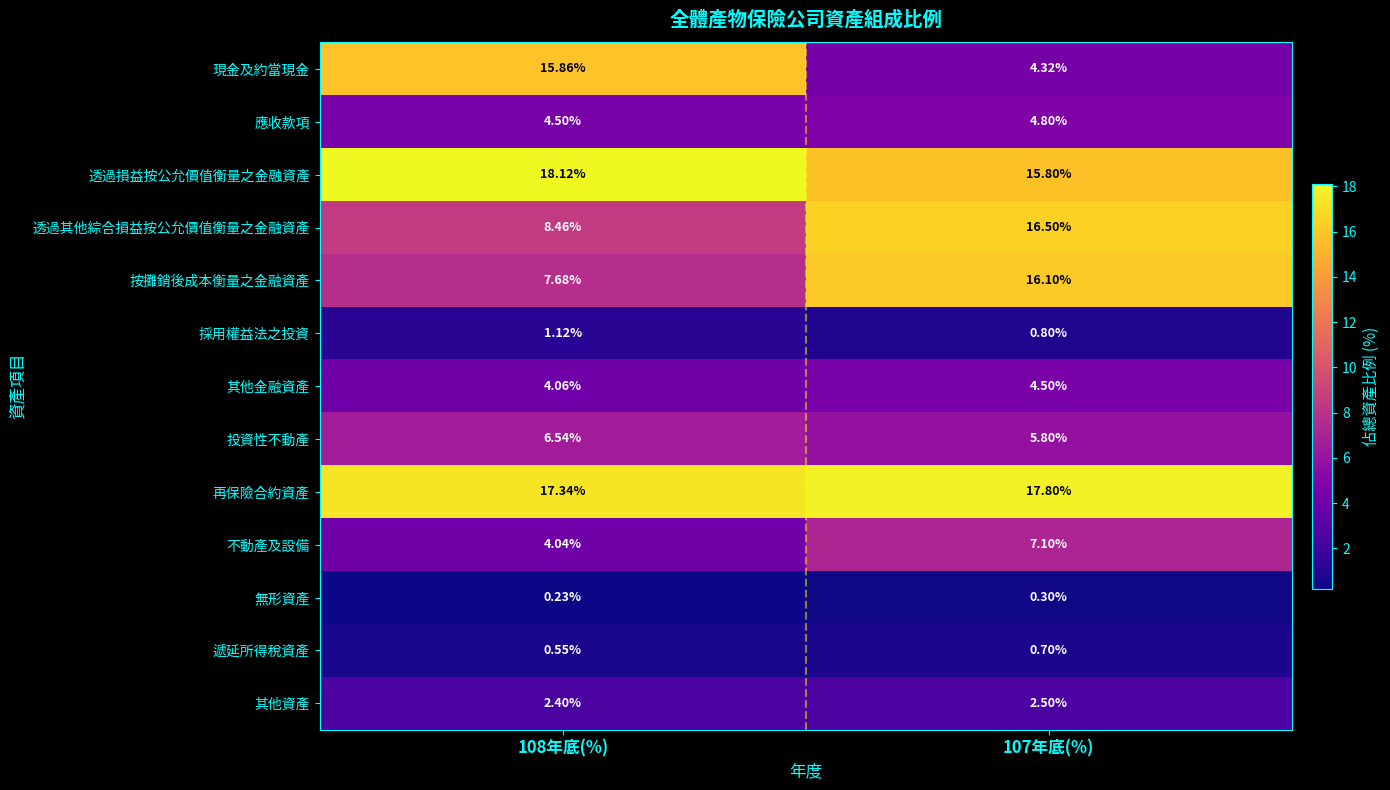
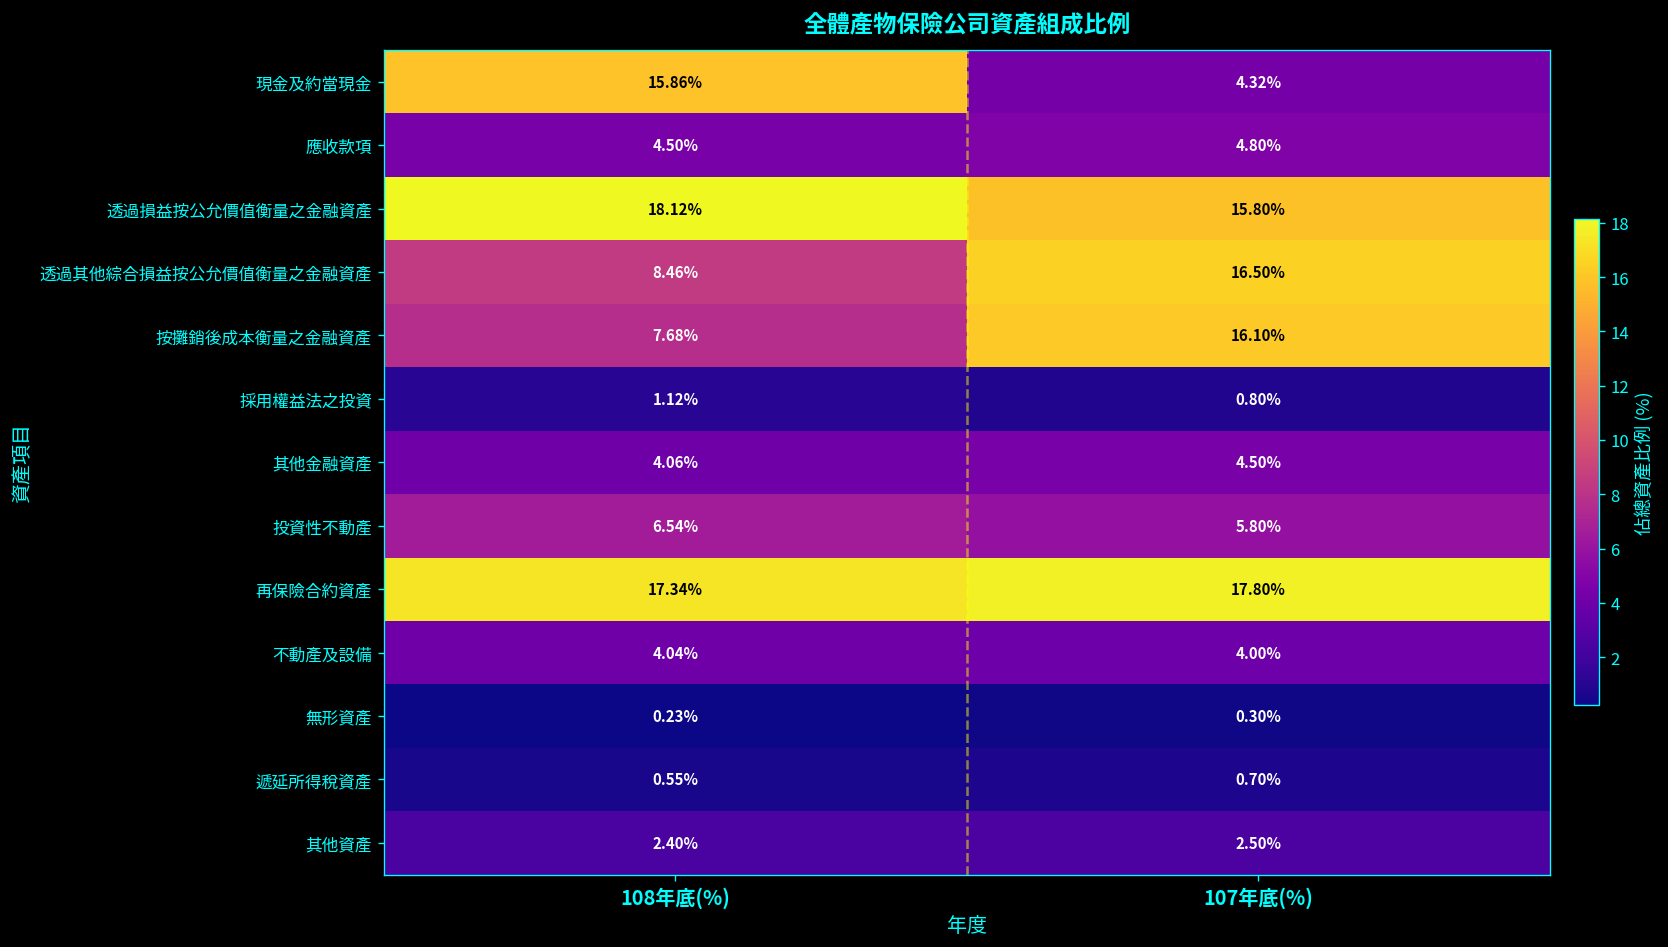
  {
    "現金及約當現金": {
      "108年底(%)": "15.86%",
      "107年底(%)": "4.32%"
    },
    "應收款項": {
      "108年底(%)": "4.50%",
      "107年底(%)": "4.80%"
    },
    "透過損益按公允價值衡量之金融資產": {
      "108年底(%)": "18.12%",
      "107年底(%)": "15.80%"
    },
    "透過其他綜合損益按公允價值衡量之金融資產": {
      "108年底(%)": "8.46%",
      "107年底(%)": "16.50%"
    },
    "按攤銷後成本衡量之金融資產": {
      "108年底(%)": "7.68%",
      "107年底(%)": "16.10%"
    },
    "採用權益法之投資": {
      "108年底(%)": "1.12%",
      "107年底(%)": "0.80%"
    },
    "其他金融資產": {
      "108年底(%)": "4.06%",
      "107年底(%)": "4.50%"
    },
    "投資性不動產": {
      "108年底(%)": "6.54%",
      "107年底(%)": "5.80%"
    },
    "再保險合約資產": {
      "108年底(%)": "17.34%",
      "107年底(%)": "17.80%"
    },
    "不動產及設備": {
      "108年底(%)": "4.04%",
-     "107年底(%)": "7.10%"
+     "107年底(%)": "4.00%"
    },
    "無形資產": {
      "108年底(%)": "0.23%",
      "107年底(%)": "0.30%"
    },
    "遞延所得稅資產": {
      "108年底(%)": "0.55%",
      "107年底(%)": "0.70%"
    },
    "其他資產": {
      "108年底(%)": "2.40%",
      "107年底(%)": "2.50%"
    }
  }
